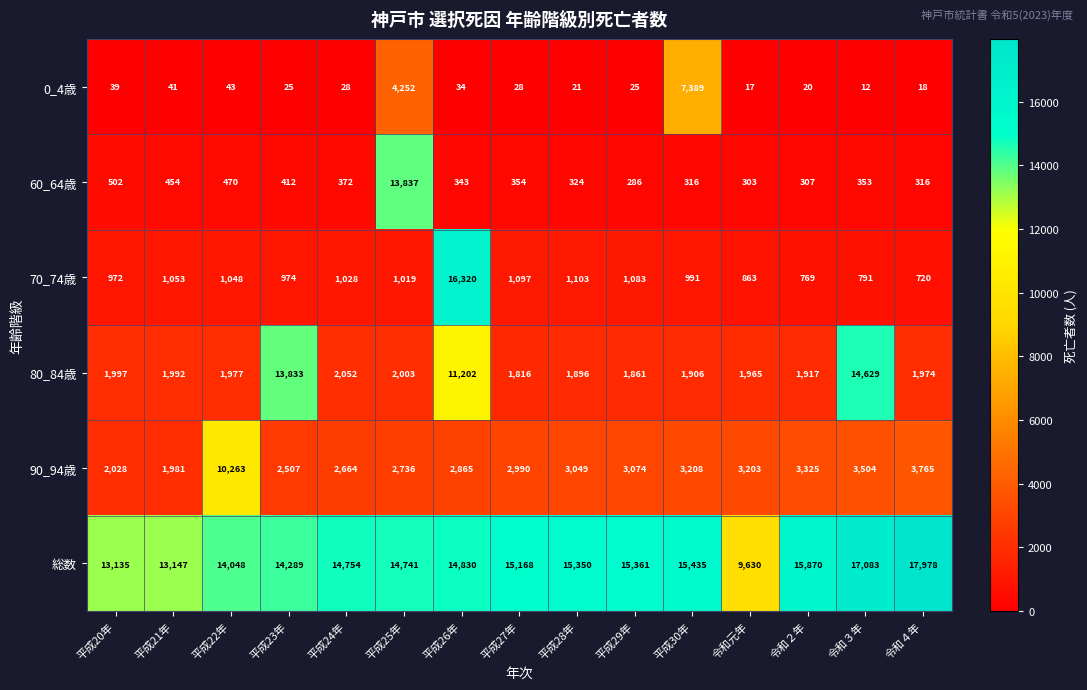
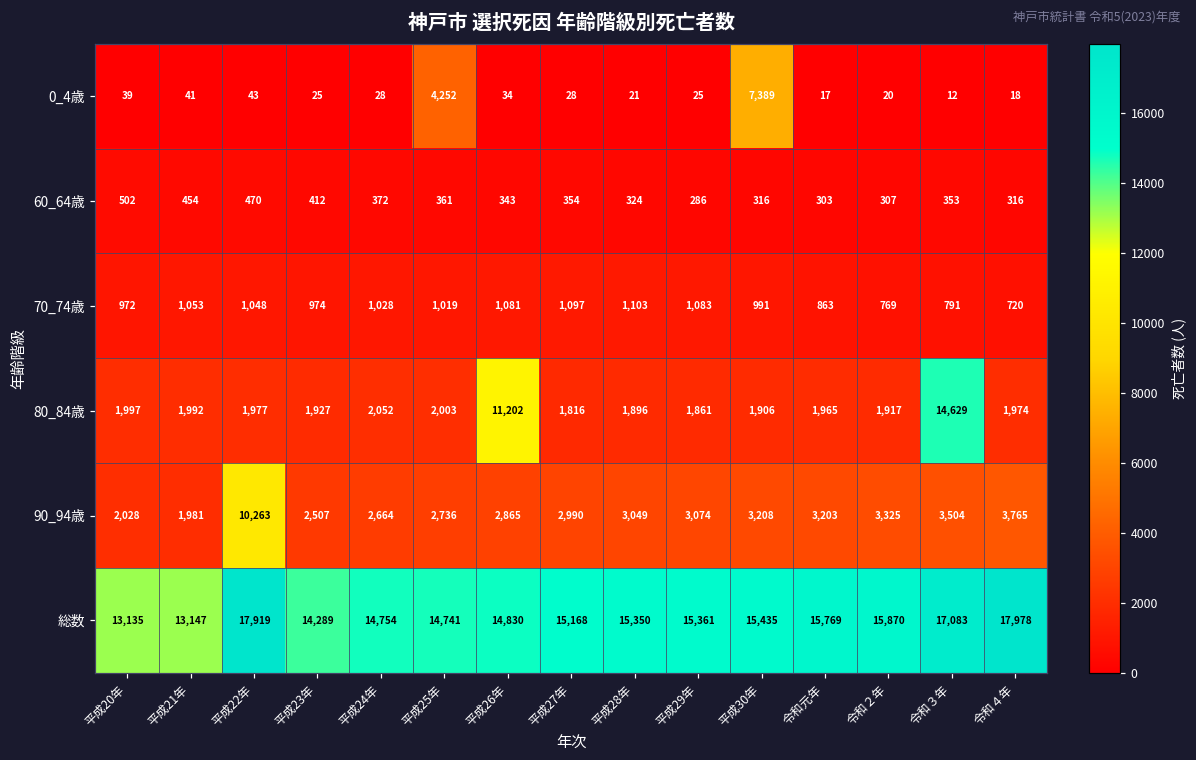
  {
    "0_4歳": {
      "平成20年": "39",
      "平成21年": "41",
      "平成22年": "43",
      "平成23年": "25",
      "平成24年": "28",
      "平成25年": "4,252",
      "平成26年": "34",
      "平成27年": "28",
      "平成28年": "21",
      "平成29年": "25",
      "平成30年": "7,389",
      "令和元年": "17",
      "令和２年": "20",
      "令和３年": "12",
      "令和４年": "18"
    },
    "60_64歳": {
      "平成20年": "502",
      "平成21年": "454",
      "平成22年": "470",
      "平成23年": "412",
      "平成24年": "372",
-     "平成25年": "13,837",
+     "平成25年": "361",
      "平成26年": "343",
      "平成27年": "354",
      "平成28年": "324",
      "平成29年": "286",
      "平成30年": "316",
      "令和元年": "303",
      "令和２年": "307",
      "令和３年": "353",
      "令和４年": "316"
    },
    "70_74歳": {
      "平成20年": "972",
      "平成21年": "1,053",
      "平成22年": "1,048",
      "平成23年": "974",
      "平成24年": "1,028",
      "平成25年": "1,019",
-     "平成26年": "16,320",
+     "平成26年": "1,081",
      "平成27年": "1,097",
      "平成28年": "1,103",
      "平成29年": "1,083",
      "平成30年": "991",
      "令和元年": "863",
      "令和２年": "769",
      "令和３年": "791",
      "令和４年": "720"
    },
    "80_84歳": {
      "平成20年": "1,997",
      "平成21年": "1,992",
      "平成22年": "1,977",
-     "平成23年": "13,833",
+     "平成23年": "1,927",
      "平成24年": "2,052",
      "平成25年": "2,003",
      "平成26年": "11,202",
      "平成27年": "1,816",
      "平成28年": "1,896",
      "平成29年": "1,861",
      "平成30年": "1,906",
      "令和元年": "1,965",
      "令和２年": "1,917",
      "令和３年": "14,629",
      "令和４年": "1,974"
    },
    "90_94歳": {
      "平成20年": "2,028",
      "平成21年": "1,981",
      "平成22年": "10,263",
      "平成23年": "2,507",
      "平成24年": "2,664",
      "平成25年": "2,736",
      "平成26年": "2,865",
      "平成27年": "2,990",
      "平成28年": "3,049",
      "平成29年": "3,074",
      "平成30年": "3,208",
      "令和元年": "3,203",
      "令和２年": "3,325",
      "令和３年": "3,504",
      "令和４年": "3,765"
    },
    "総数": {
      "平成20年": "13,135",
      "平成21年": "13,147",
-     "平成22年": "14,048",
+     "平成22年": "17,919",
      "平成23年": "14,289",
      "平成24年": "14,754",
      "平成25年": "14,741",
      "平成26年": "14,830",
      "平成27年": "15,168",
      "平成28年": "15,350",
      "平成29年": "15,361",
      "平成30年": "15,435",
-     "令和元年": "9,630",
+     "令和元年": "15,769",
      "令和２年": "15,870",
      "令和３年": "17,083",
      "令和４年": "17,978"
    }
  }
